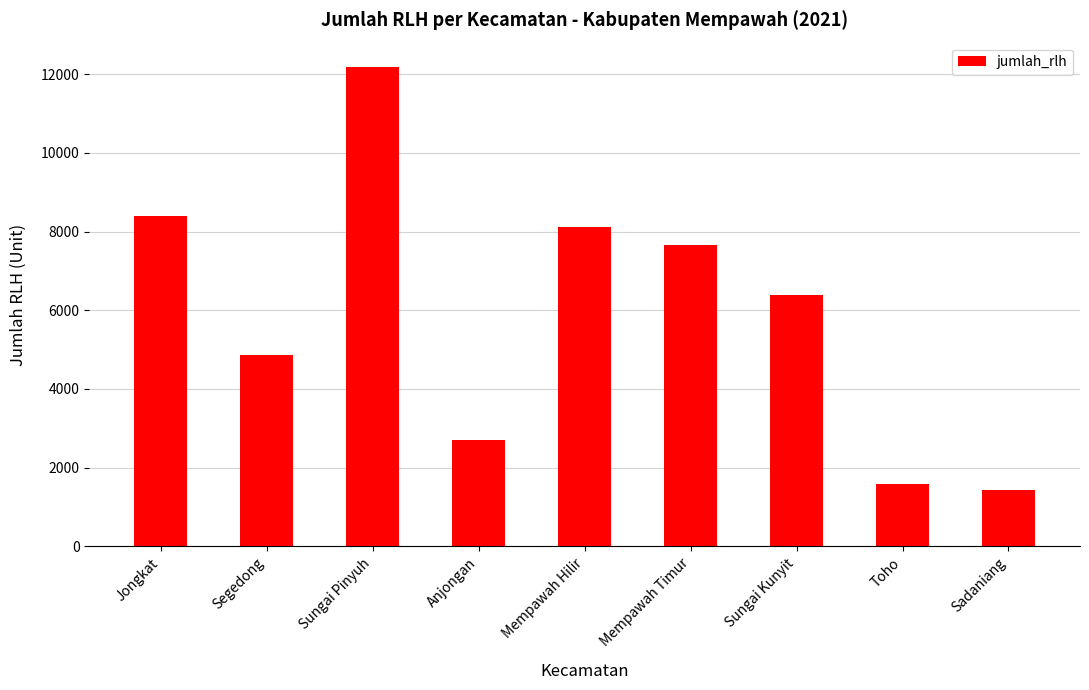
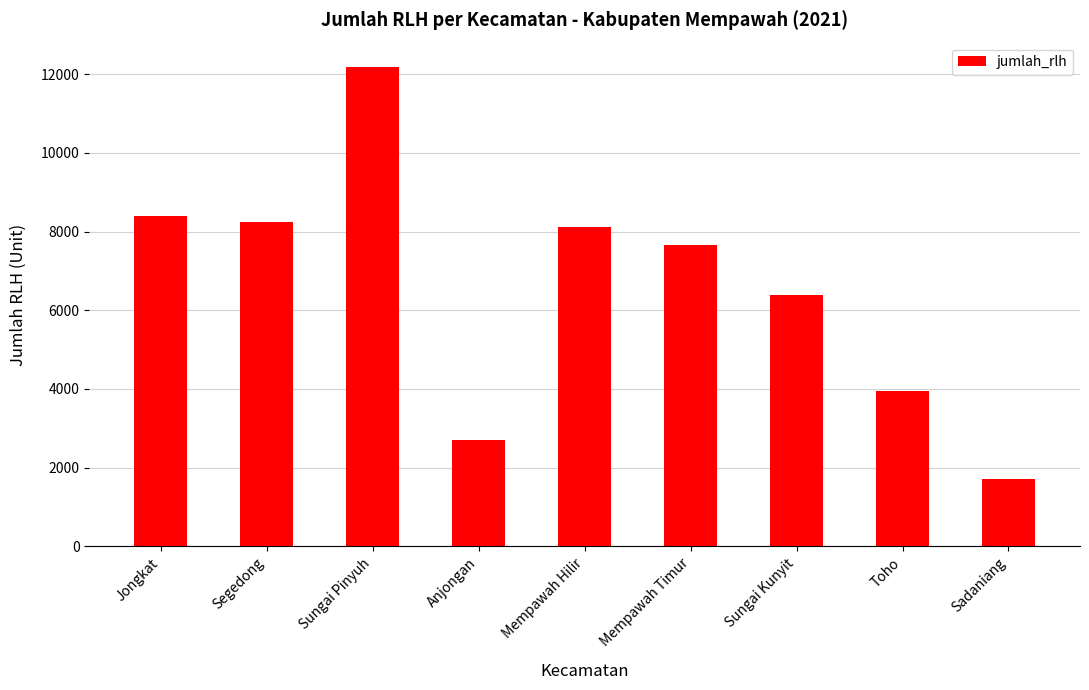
  {
    "Jongkat": 8400,
-   "Segedong": 4900,
+   "Segedong": 8200,
    "Sungai Pinyuh": 12200,
    "Anjongan": 2700,
    "Mempawah Hilir": 8100,
    "Mempawah Timur": 7700,
    "Sungai Kunyit": 6400,
-   "Toho": 1600,
-   "Sadaniang": 1400
+   "Toho": 4000,
+   "Sadaniang": 1700
  }
